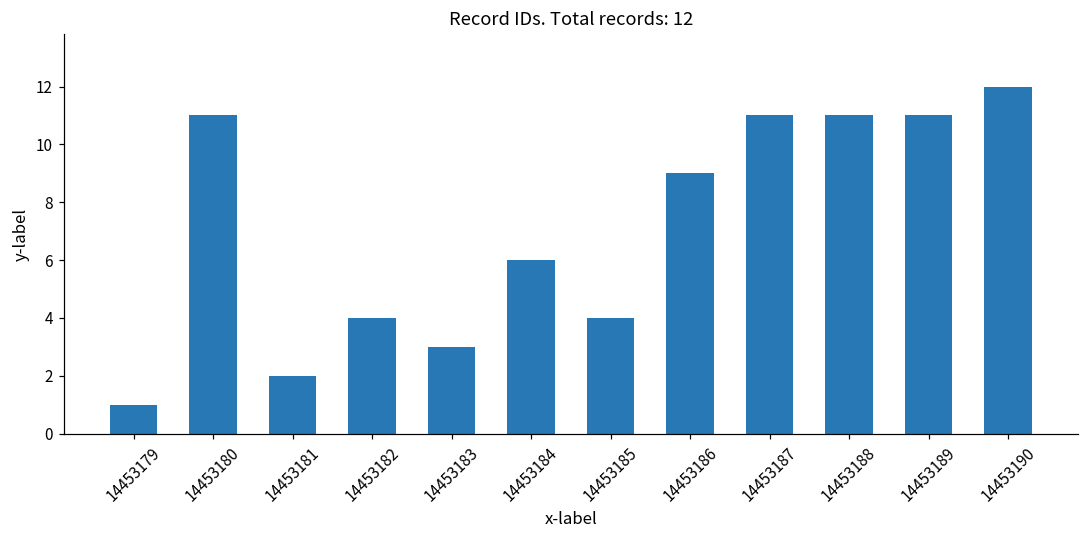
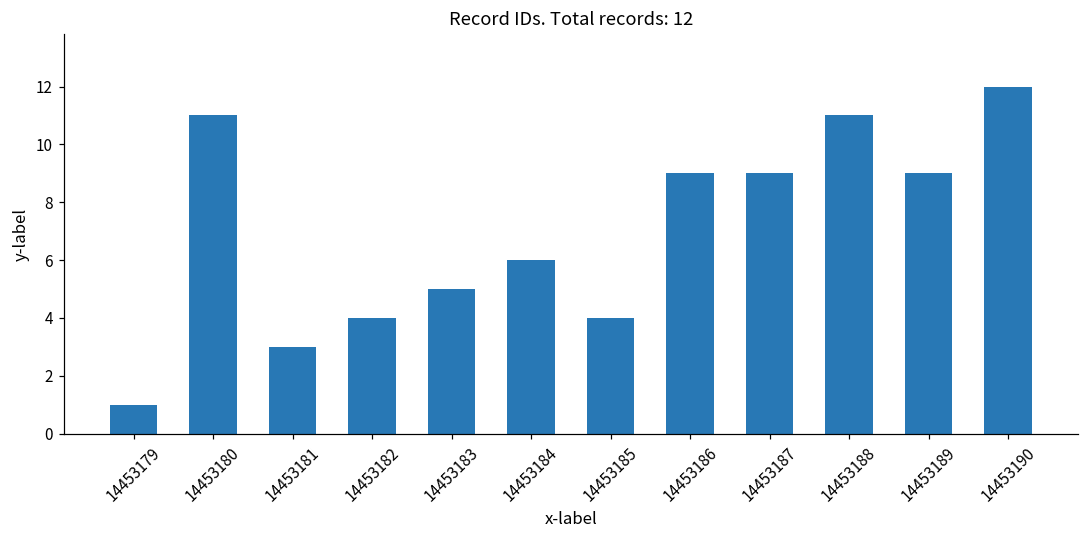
  {
    "14453179": 1.0,
    "14453180": 11.0,
-   "14453181": 2.0,
+   "14453181": 3.0,
    "14453182": 4.0,
-   "14453183": 3.0,
+   "14453183": 5.0,
    "14453184": 6.0,
    "14453185": 4.0,
    "14453186": 9.0,
-   "14453187": 11.0,
+   "14453187": 9.0,
    "14453188": 11.0,
-   "14453189": 11.0,
+   "14453189": 9.0,
    "14453190": 12.0
  }
